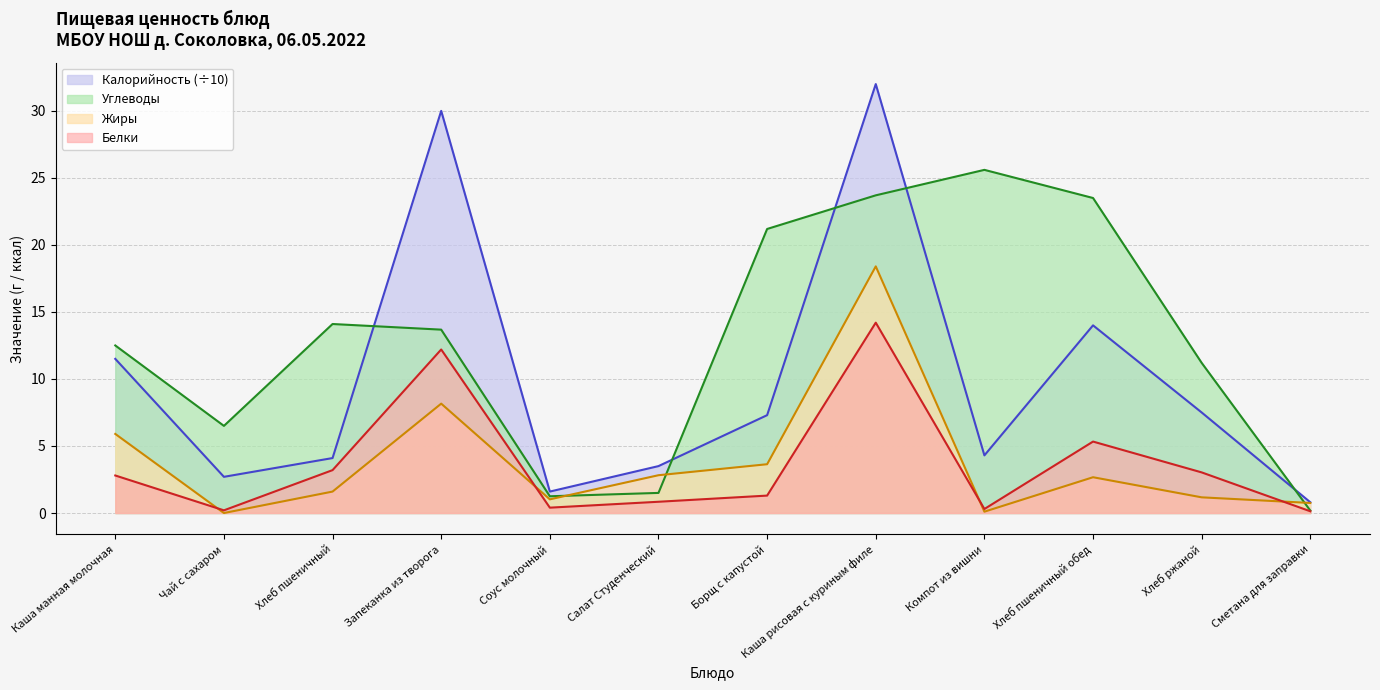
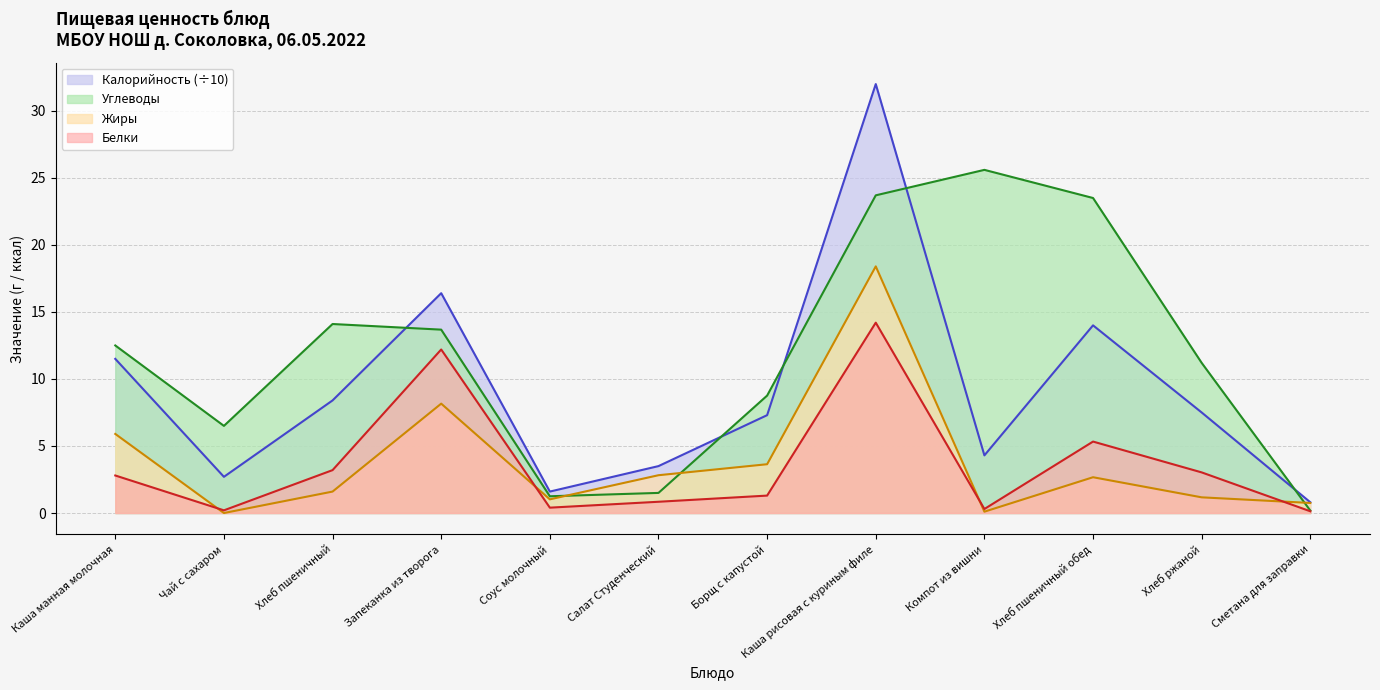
  {
    "Калорийность (÷10)": {
      "Каша манная молочная": 11.5,
      "Чай с сахаром": 2.7,
-     "Хлеб пшеничный": 4.1,
-     "Запеканка из творога": 30.0,
+     "Хлеб пшеничный": 8.4,
+     "Запеканка из творога": 16.4,
      "Соус молочный": 1.6,
      "Салат Студенческий": 3.5,
      "Борщ с капустой": 7.3,
      "Каша рисовая с куриным филе": 32.0,
      "Компот из вишни": 4.3,
      "Хлеб пшеничный обед": 14.0,
      "Хлеб ржаной": 7.5
    },
    "Углеводы": {
      "Каша манная молочная": 12.5,
      "Чай с сахаром": 6.5,
      "Хлеб пшеничный": 14.1,
      "Запеканка из творога": 13.7,
      "Соус молочный": 1.3,
      "Салат Студенческий": 1.5,
-     "Борщ с капустой": 21.2,
+     "Борщ с капустой": 8.8,
      "Каша рисовая с куриным филе": 23.7,
      "Компот из вишни": 25.6,
      "Хлеб пшеничный обед": 23.5,
      "Хлеб ржаной": 11.2
    }
  }
